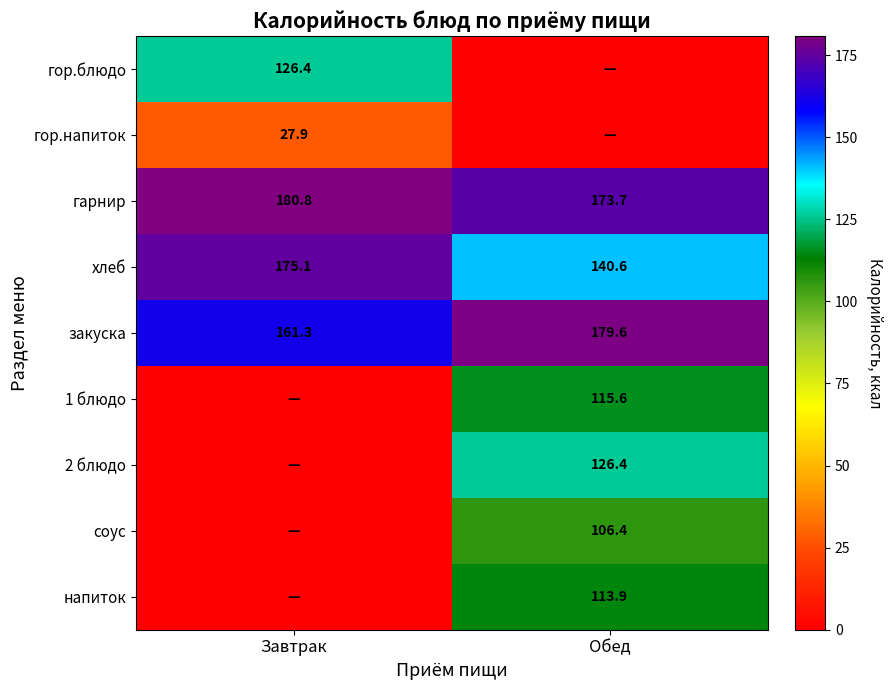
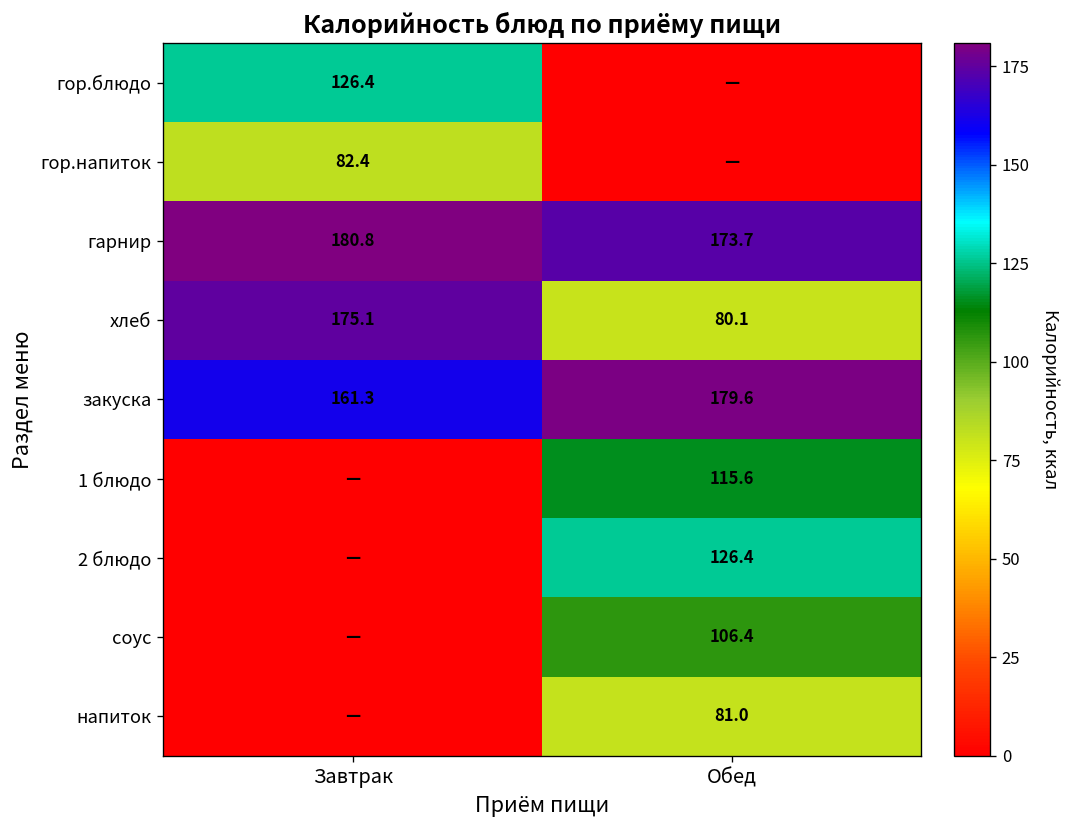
  {
    "гор.блюдо": {
      "Завтрак": 126.4
    },
    "гор.напиток": {
-     "Завтрак": 27.9
+     "Завтрак": 82.4
    },
    "гарнир": {
      "Завтрак": 180.8,
      "Обед": 173.7
    },
    "хлеб": {
      "Завтрак": 175.1,
-     "Обед": 140.6
+     "Обед": 80.1
    },
    "закуска": {
      "Завтрак": 161.3,
      "Обед": 179.6
    },
    "1 блюдо": {
      "Обед": 115.6
    },
    "2 блюдо": {
      "Обед": 126.4
    },
    "соус": {
      "Обед": 106.4
    },
    "напиток": {
-     "Обед": 113.9
+     "Обед": 81.0
    }
  }
